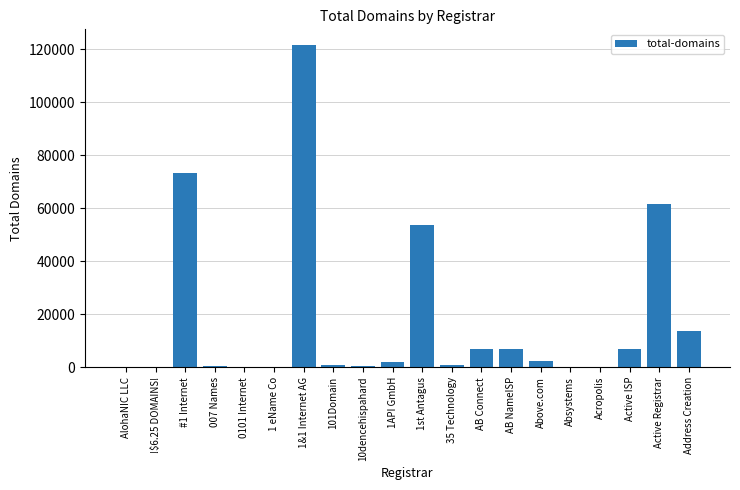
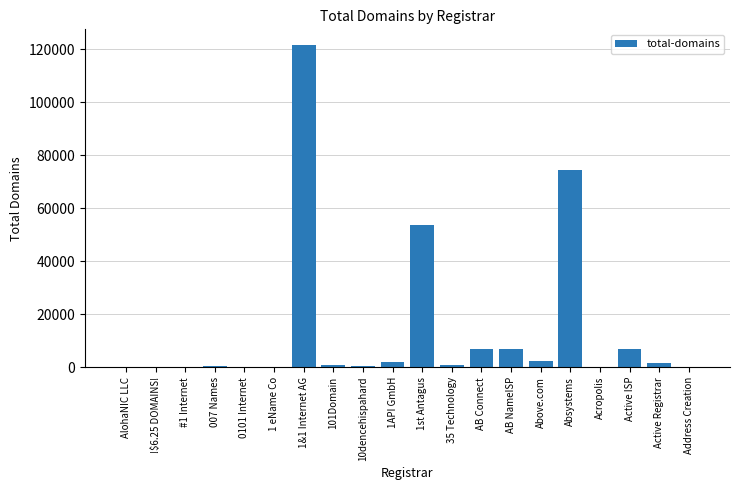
  {
-   "#1 Internet": 73000,
+   "#1 Internet": 0,
    "1&1 Internet AG": 121000,
    "1API GmbH": 2000,
    "1st Antagus": 54000,
    "35 Technology": 1000,
    "AB Connect": 7000,
    "AB NameISP": 7000,
    "Above.com": 2000,
-   "Absystems": 0,
+   "Absystems": 74000,
    "Active ISP": 7000,
-   "Active Registrar": 62000,
-   "Address Creation": 14000
+   "Active Registrar": 2000,
+   "Address Creation": 0
  }
